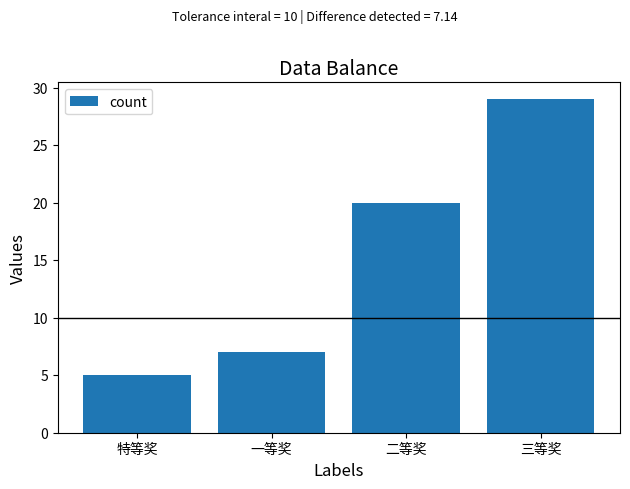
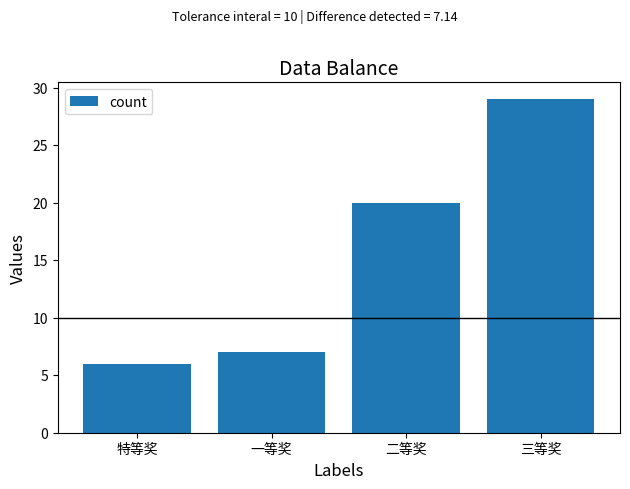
  {
-   "特等奖": 5,
+   "特等奖": 6,
    "一等奖": 7,
    "二等奖": 20,
    "三等奖": 29
  }
